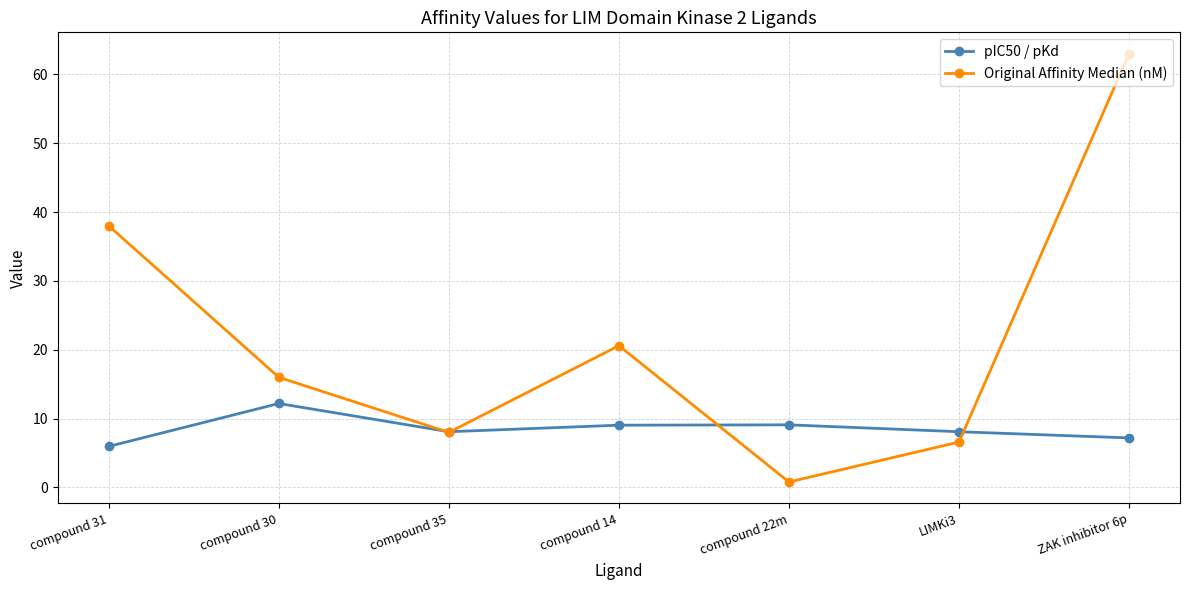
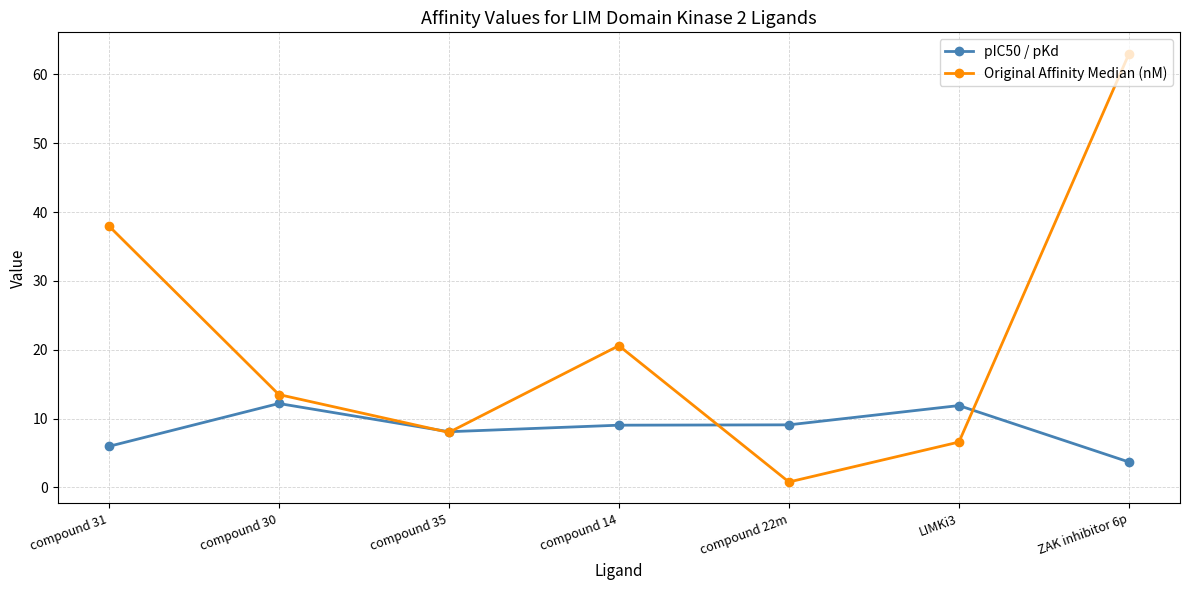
  {
    "pIC50 / pKd": {
      "compound 31": 6,
      "compound 30": 12,
      "compound 14": 9,
      "compound 22m": 9,
-     "LIMKi3": 8,
-     "ZAK inhibitor 6p": 7
+     "LIMKi3": 12,
+     "ZAK inhibitor 6p": 4
    },
    "Original Affinity Median (nM)": {
      "compound 31": 38,
-     "compound 30": 16,
+     "compound 30": 14,
      "compound 14": 21,
      "compound 22m": 1,
      "LIMKi3": 7
    }
  }
